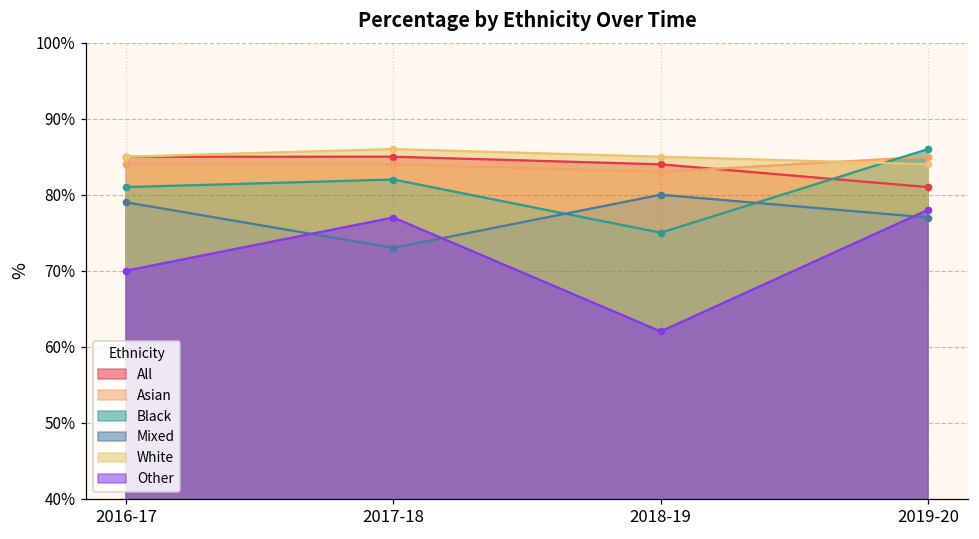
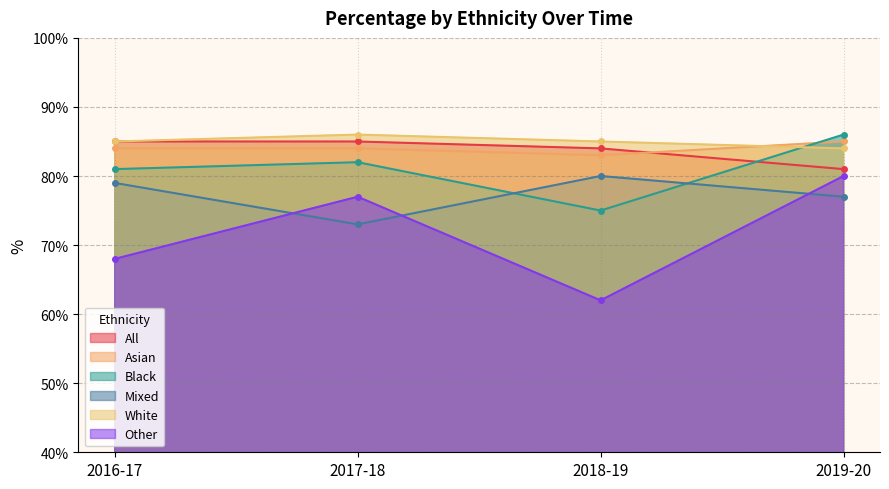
  {
    "All": {
      "2017-18": "85%",
      "2018-19": "84%",
      "2019-20": "81%"
    },
    "Other": {
-     "2016-17": "70%",
+     "2016-17": "68%",
      "2017-18": "77%",
      "2018-19": "62%",
-     "2019-20": "78%"
+     "2019-20": "80%"
    }
  }
